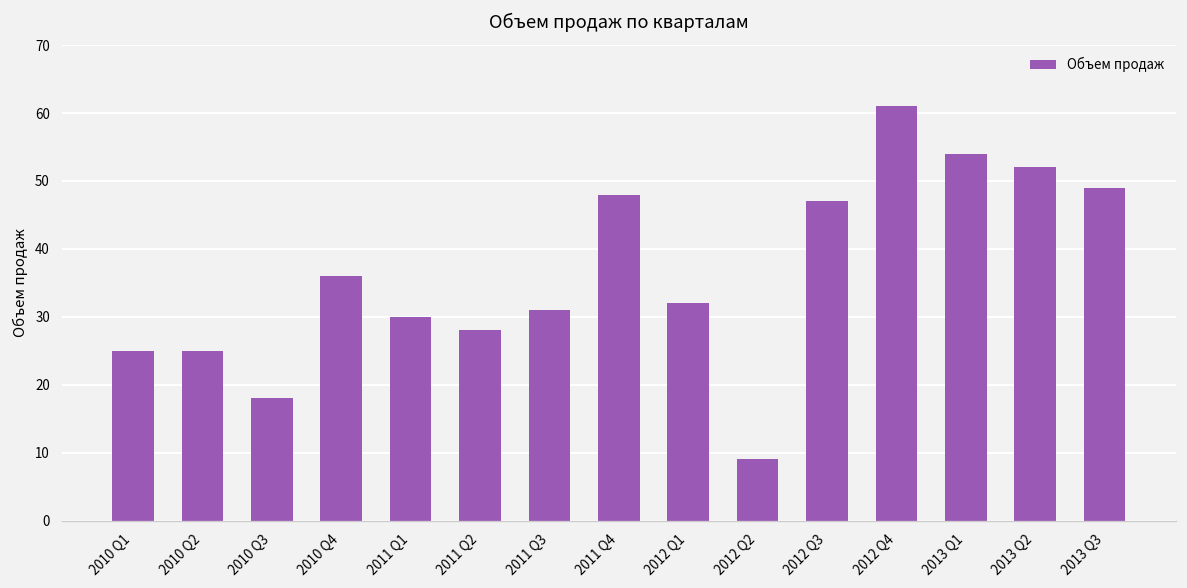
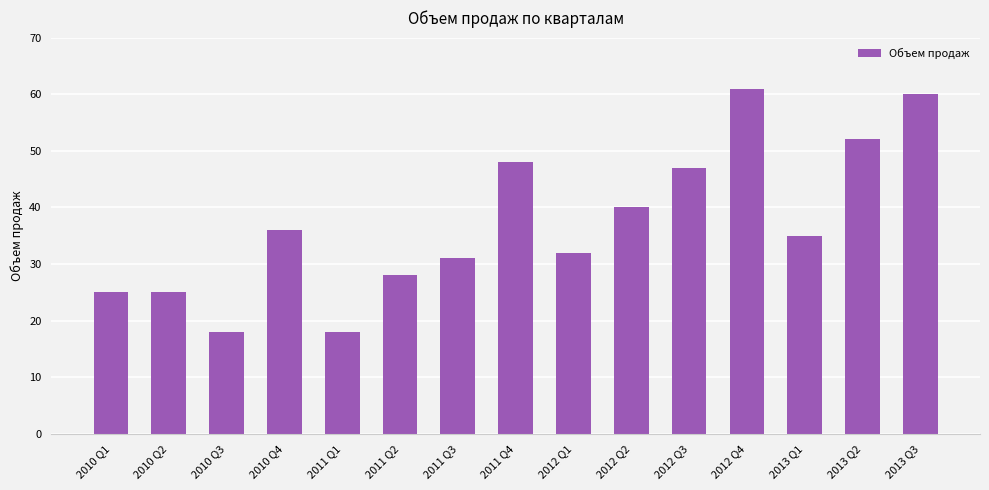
  {
    "2010 Q1": 25,
    "2010 Q2": 25,
    "2010 Q3": 18,
    "2010 Q4": 36,
-   "2011 Q1": 30,
+   "2011 Q1": 18,
    "2011 Q2": 28,
    "2011 Q3": 31,
    "2011 Q4": 48,
    "2012 Q1": 32,
-   "2012 Q2": 9,
+   "2012 Q2": 40,
    "2012 Q3": 47,
    "2012 Q4": 61,
-   "2013 Q1": 54,
+   "2013 Q1": 35,
    "2013 Q2": 52,
-   "2013 Q3": 49
+   "2013 Q3": 60
  }
